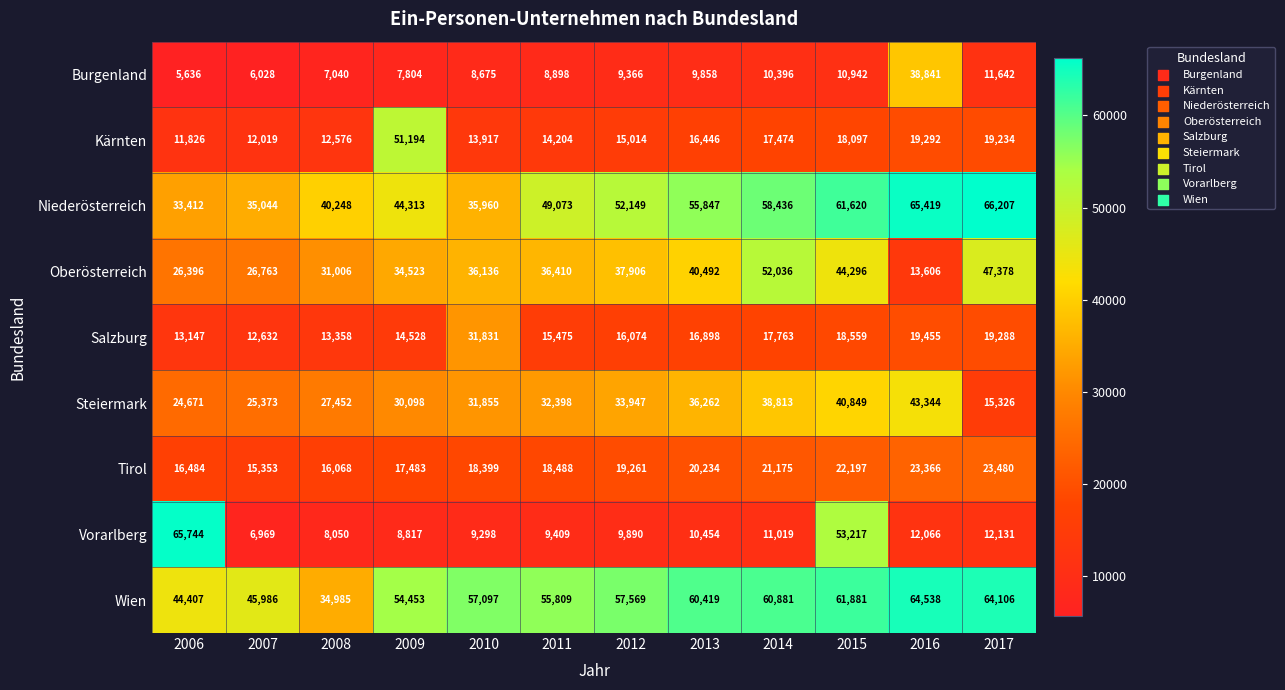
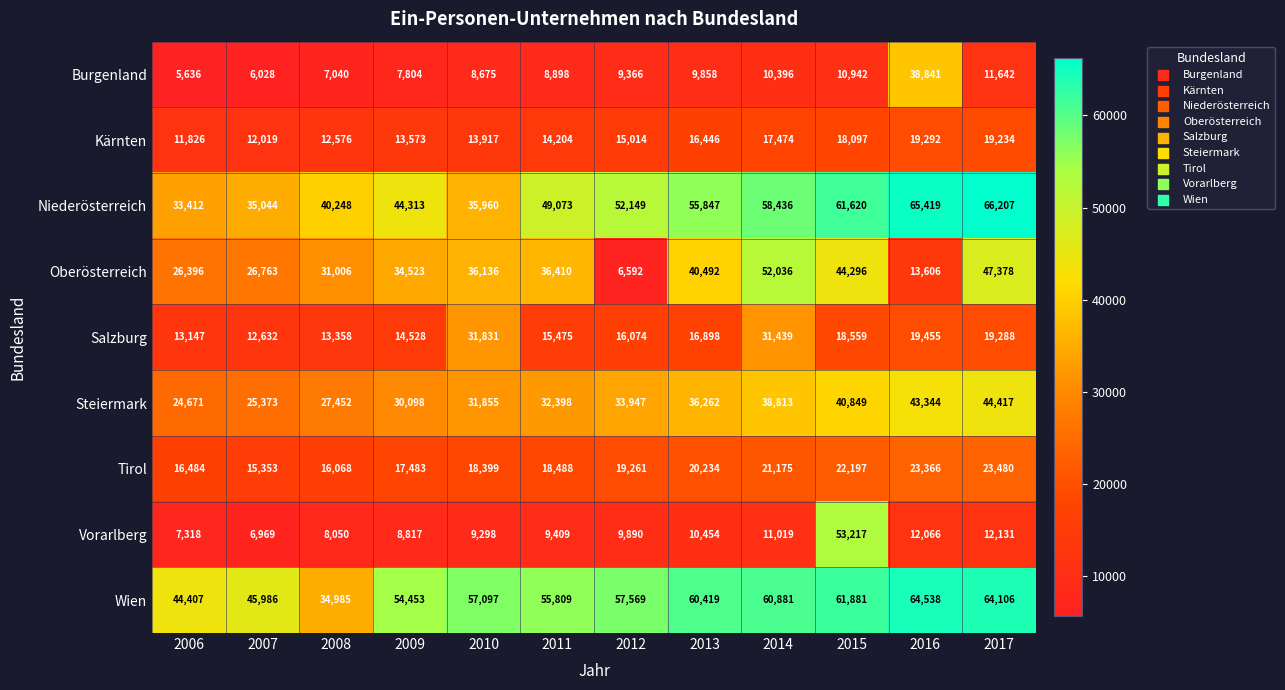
  {
    "Burgenland": {
      "2006": "5,636",
      "2007": "6,028",
      "2008": "7,040",
      "2009": "7,804",
      "2010": "8,675",
      "2011": "8,898",
      "2012": "9,366",
      "2013": "9,858",
      "2014": "10,396",
      "2015": "10,942",
      "2016": "38,841",
      "2017": "11,642"
    },
    "Kärnten": {
      "2006": "11,826",
      "2007": "12,019",
      "2008": "12,576",
-     "2009": "51,194",
+     "2009": "13,573",
      "2010": "13,917",
      "2011": "14,204",
      "2012": "15,014",
      "2013": "16,446",
      "2014": "17,474",
      "2015": "18,097",
      "2016": "19,292",
      "2017": "19,234"
    },
    "Niederösterreich": {
      "2006": "33,412",
      "2007": "35,044",
      "2008": "40,248",
      "2009": "44,313",
      "2010": "35,960",
      "2011": "49,073",
      "2012": "52,149",
      "2013": "55,847",
      "2014": "58,436",
      "2015": "61,620",
      "2016": "65,419",
      "2017": "66,207"
    },
    "Oberösterreich": {
      "2006": "26,396",
      "2007": "26,763",
      "2008": "31,006",
      "2009": "34,523",
      "2010": "36,136",
      "2011": "36,410",
-     "2012": "37,906",
+     "2012": "6,592",
      "2013": "40,492",
      "2014": "52,036",
      "2015": "44,296",
      "2016": "13,606",
      "2017": "47,378"
    },
    "Salzburg": {
      "2006": "13,147",
      "2007": "12,632",
      "2008": "13,358",
      "2009": "14,528",
      "2010": "31,831",
      "2011": "15,475",
      "2012": "16,074",
      "2013": "16,898",
-     "2014": "17,763",
+     "2014": "31,439",
      "2015": "18,559",
      "2016": "19,455",
      "2017": "19,288"
    },
    "Steiermark": {
      "2006": "24,671",
      "2007": "25,373",
      "2008": "27,452",
      "2009": "30,098",
      "2010": "31,855",
      "2011": "32,398",
      "2012": "33,947",
      "2013": "36,262",
      "2014": "38,813",
      "2015": "40,849",
      "2016": "43,344",
-     "2017": "15,326"
+     "2017": "44,417"
    },
    "Tirol": {
      "2006": "16,484",
      "2007": "15,353",
      "2008": "16,068",
      "2009": "17,483",
      "2010": "18,399",
      "2011": "18,488",
      "2012": "19,261",
      "2013": "20,234",
      "2014": "21,175",
      "2015": "22,197",
      "2016": "23,366",
      "2017": "23,480"
    },
    "Vorarlberg": {
-     "2006": "65,744",
+     "2006": "7,318",
      "2007": "6,969",
      "2008": "8,050",
      "2009": "8,817",
      "2010": "9,298",
      "2011": "9,409",
      "2012": "9,890",
      "2013": "10,454",
      "2014": "11,019",
      "2015": "53,217",
      "2016": "12,066",
      "2017": "12,131"
    },
    "Wien": {
      "2006": "44,407",
      "2007": "45,986",
      "2008": "34,985",
      "2009": "54,453",
      "2010": "57,097",
      "2011": "55,809",
      "2012": "57,569",
      "2013": "60,419",
      "2014": "60,881",
      "2015": "61,881",
      "2016": "64,538",
      "2017": "64,106"
    }
  }
